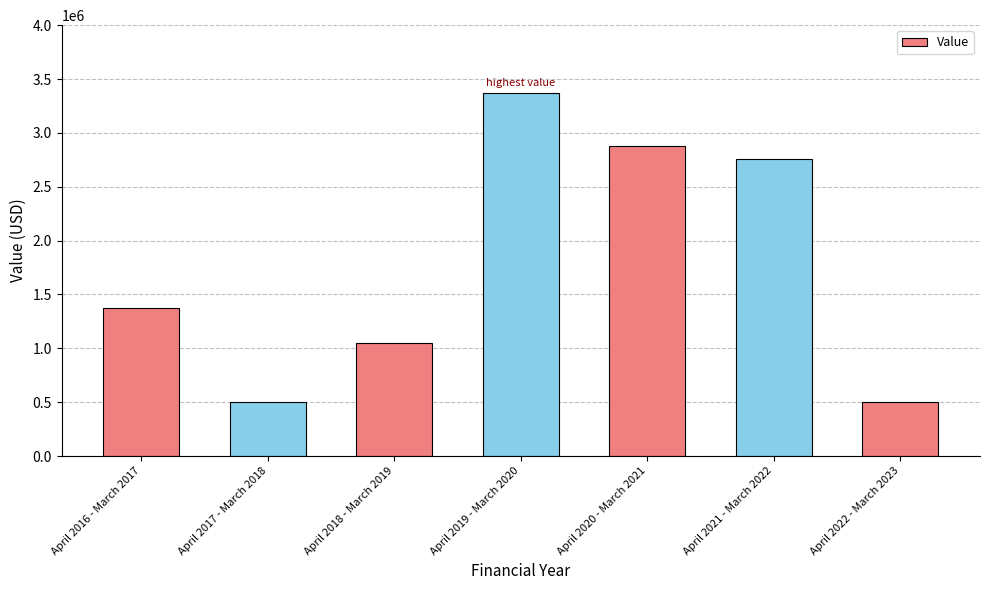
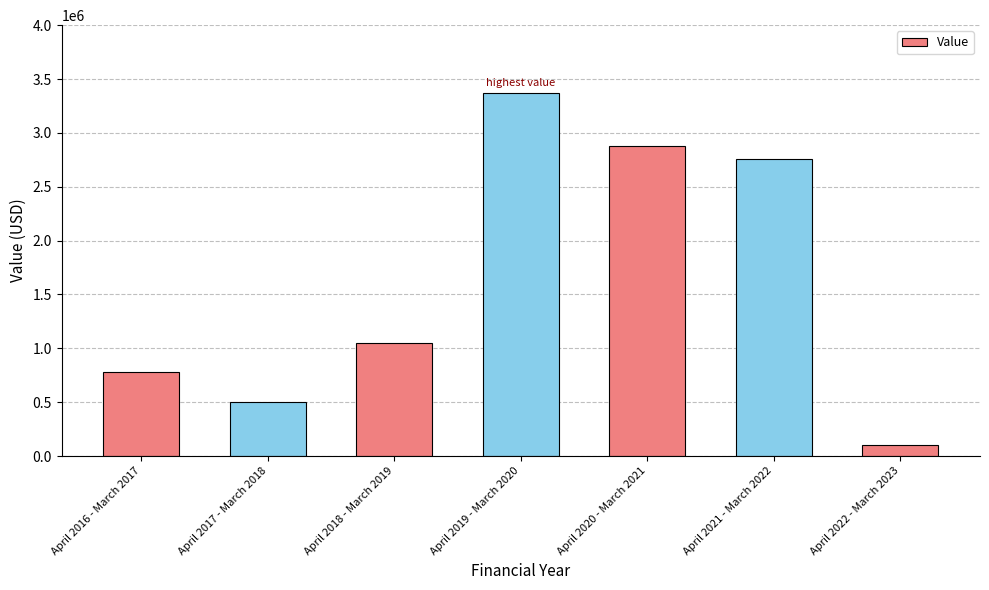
  {
-   "April 2016 - March 2017": 1380000,
+   "April 2016 - March 2017": 780000,
    "April 2017 - March 2018": 500000,
    "April 2018 - March 2019": 1040000,
    "April 2019 - March 2020": 3370000,
    "April 2020 - March 2021": 2880000,
    "April 2021 - March 2022": 2750000,
-   "April 2022 - March 2023": 500000
+   "April 2022 - March 2023": 100000
  }
